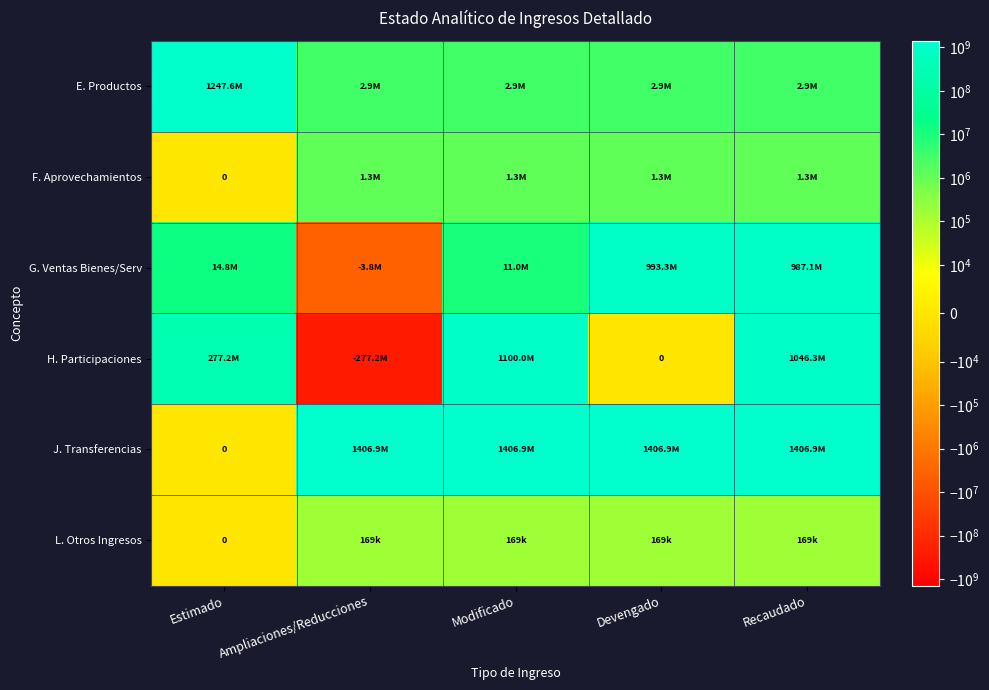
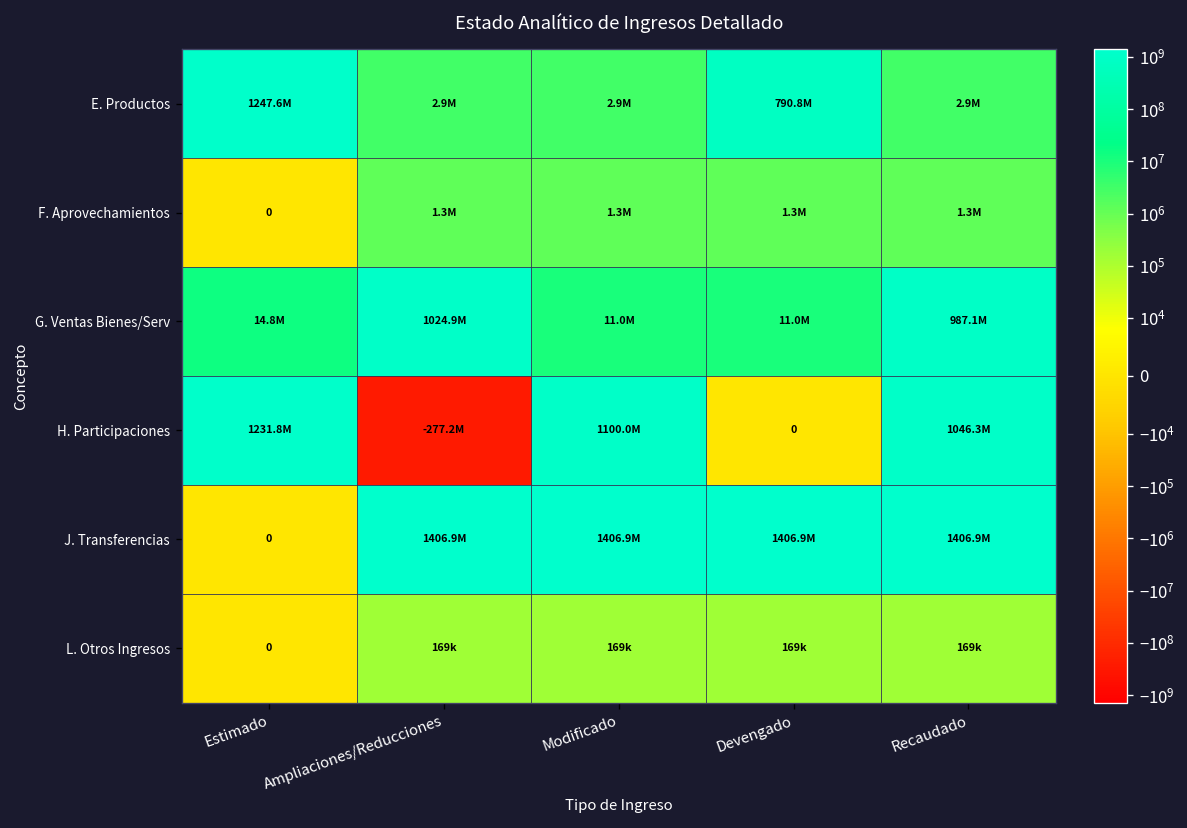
  {
    "E. Productos": {
      "Estimado": "1247.6M",
      "Ampliaciones/Reducciones": "2.9M",
      "Modificado": "2.9M",
-     "Devengado": "2.9M",
+     "Devengado": "790.8M",
      "Recaudado": "2.9M"
    },
    "F. Aprovechamientos": {
      "Estimado": "0",
      "Ampliaciones/Reducciones": "1.3M",
      "Modificado": "1.3M",
      "Devengado": "1.3M",
      "Recaudado": "1.3M"
    },
    "G. Ventas Bienes/Serv": {
      "Estimado": "14.8M",
-     "Ampliaciones/Reducciones": "-3.8M",
+     "Ampliaciones/Reducciones": "1024.9M",
      "Modificado": "11.0M",
-     "Devengado": "993.3M",
+     "Devengado": "11.0M",
      "Recaudado": "987.1M"
    },
    "H. Participaciones": {
-     "Estimado": "277.2M",
+     "Estimado": "1231.8M",
      "Ampliaciones/Reducciones": "-277.2M",
      "Modificado": "1100.0M",
      "Devengado": "0",
      "Recaudado": "1046.3M"
    },
    "J. Transferencias": {
      "Estimado": "0",
      "Ampliaciones/Reducciones": "1406.9M",
      "Modificado": "1406.9M",
      "Devengado": "1406.9M",
      "Recaudado": "1406.9M"
    },
    "L. Otros Ingresos": {
      "Estimado": "0",
      "Ampliaciones/Reducciones": "169k",
      "Modificado": "169k",
      "Devengado": "169k",
      "Recaudado": "169k"
    }
  }
